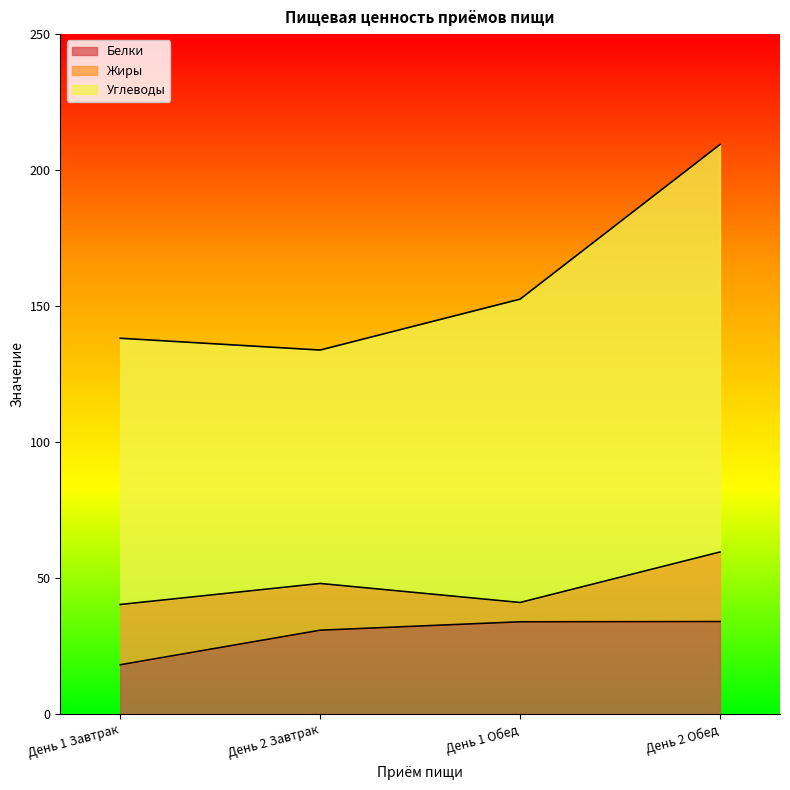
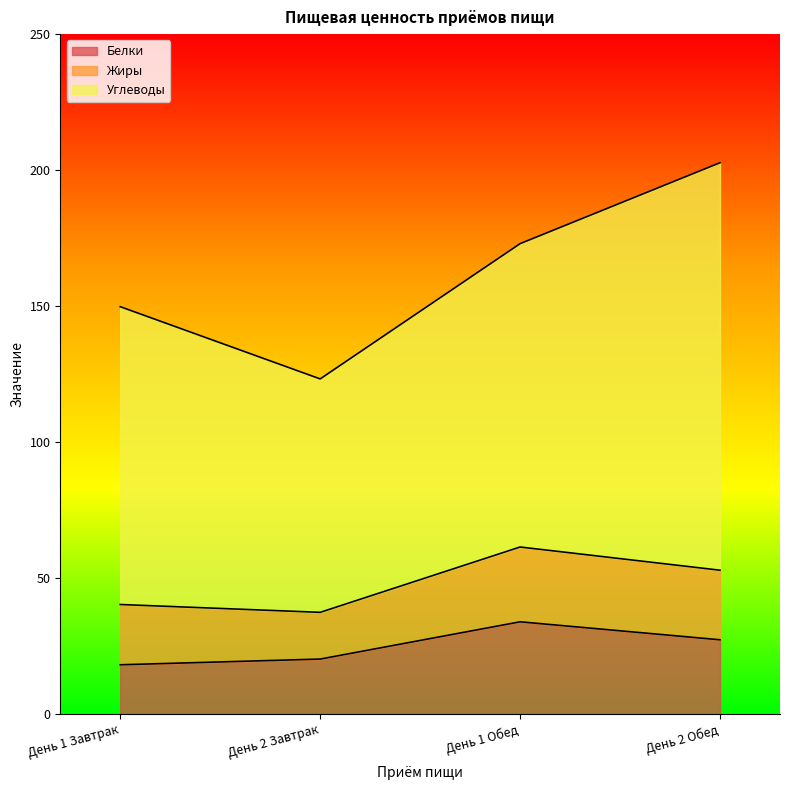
  {
    "Белки": {
      "День 1 Завтрак": 18,
-     "День 2 Завтрак": 31,
+     "День 2 Завтрак": 20,
      "День 1 Обед": 34,
-     "День 2 Обед": 34
+     "День 2 Обед": 27
    },
    "Жиры": {
      "День 1 Завтрак": 22,
      "День 2 Завтрак": 17,
-     "День 1 Обед": 7,
+     "День 1 Обед": 28,
      "День 2 Обед": 26
    },
    "Углеводы": {
-     "День 1 Завтрак": 98,
+     "День 1 Завтрак": 110,
      "День 2 Завтрак": 86,
      "День 1 Обед": 112,
      "День 2 Обед": 150
    }
  }
